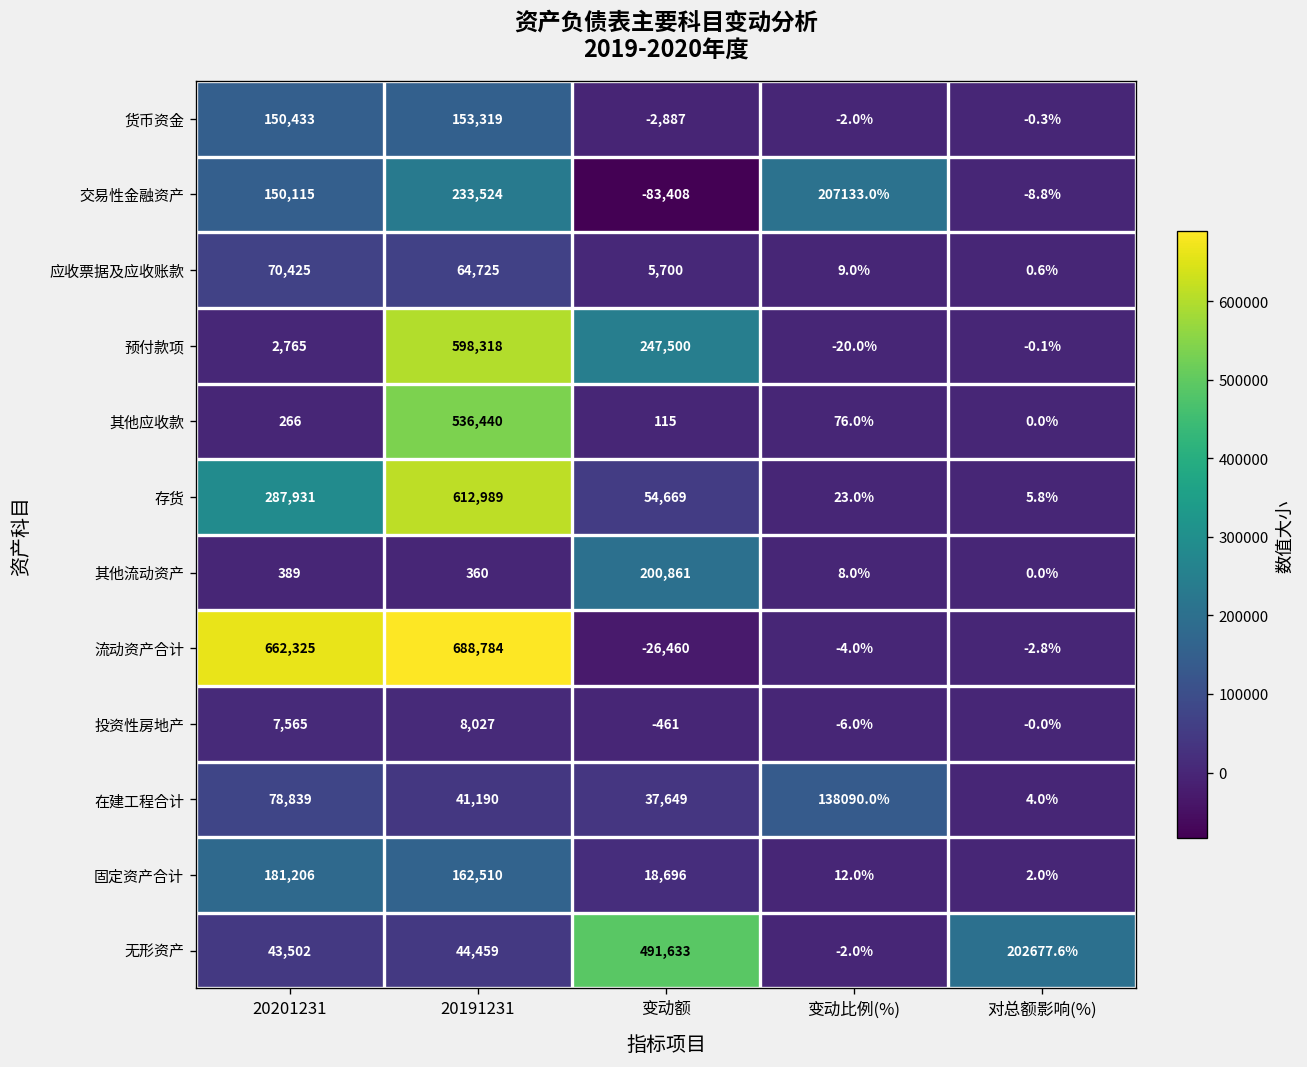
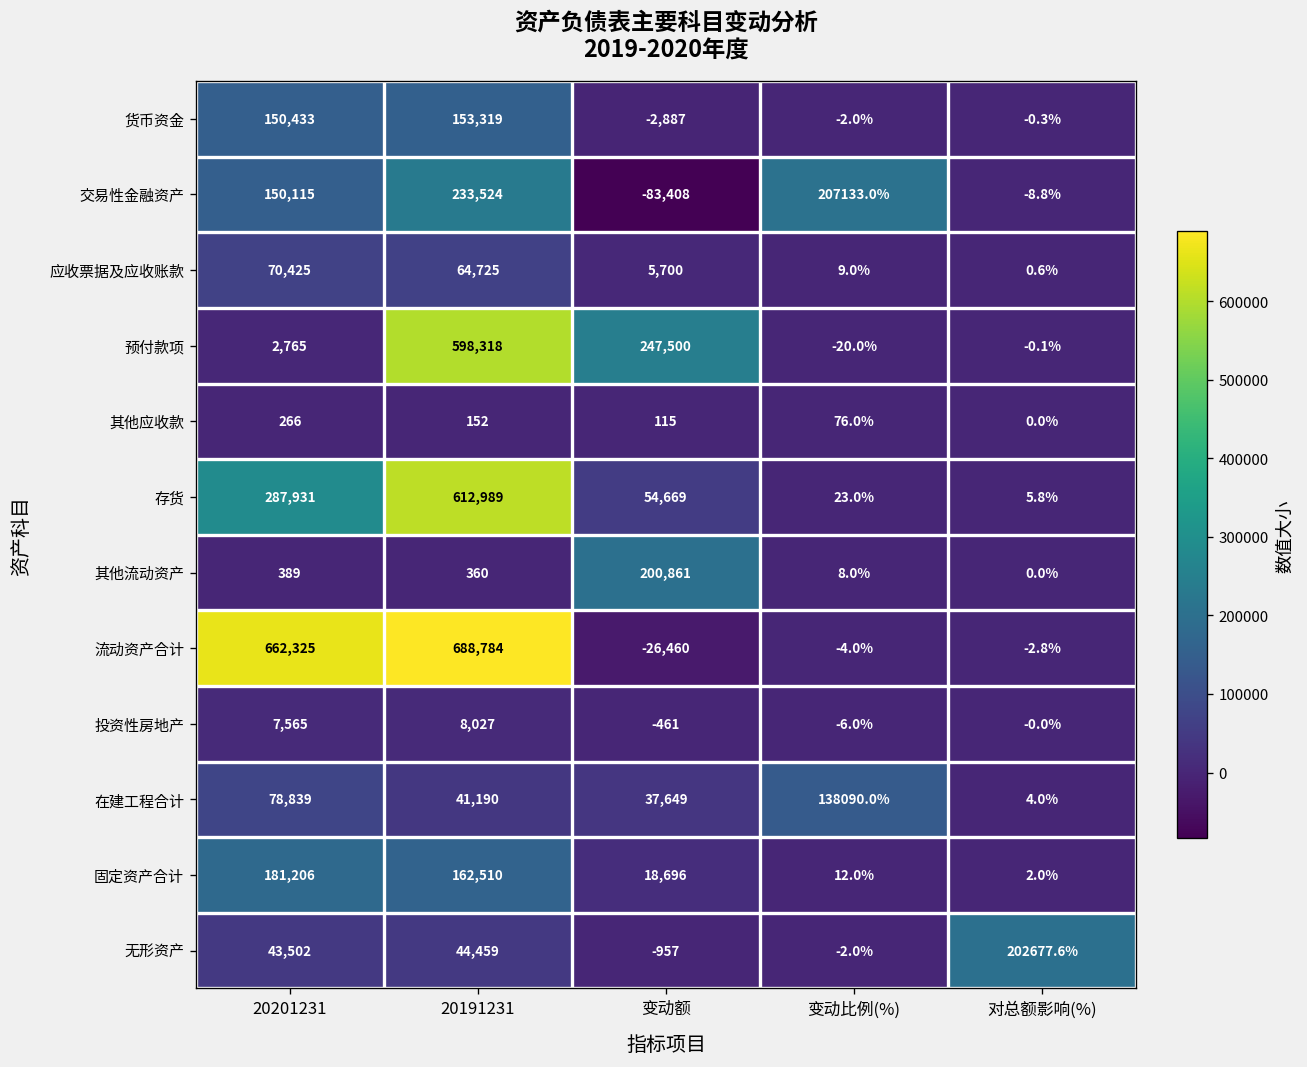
  {
    "货币资金": {
      "20201231": "150,433",
      "20191231": "153,319",
      "变动额": "-2,887",
      "变动比例(%)": "-2.0%",
      "对总额影响(%)": "-0.3%"
    },
    "交易性金融资产": {
      "20201231": "150,115",
      "20191231": "233,524",
      "变动额": "-83,408",
      "变动比例(%)": "207133.0%",
      "对总额影响(%)": "-8.8%"
    },
    "应收票据及应收账款": {
      "20201231": "70,425",
      "20191231": "64,725",
      "变动额": "5,700",
      "变动比例(%)": "9.0%",
      "对总额影响(%)": "0.6%"
    },
    "预付款项": {
      "20201231": "2,765",
      "20191231": "598,318",
      "变动额": "247,500",
      "变动比例(%)": "-20.0%",
      "对总额影响(%)": "-0.1%"
    },
    "其他应收款": {
      "20201231": "266",
-     "20191231": "536,440",
+     "20191231": "152",
      "变动额": "115",
      "变动比例(%)": "76.0%",
      "对总额影响(%)": "0.0%"
    },
    "存货": {
      "20201231": "287,931",
      "20191231": "612,989",
      "变动额": "54,669",
      "变动比例(%)": "23.0%",
      "对总额影响(%)": "5.8%"
    },
    "其他流动资产": {
      "20201231": "389",
      "20191231": "360",
      "变动额": "200,861",
      "变动比例(%)": "8.0%",
      "对总额影响(%)": "0.0%"
    },
    "流动资产合计": {
      "20201231": "662,325",
      "20191231": "688,784",
      "变动额": "-26,460",
      "变动比例(%)": "-4.0%",
      "对总额影响(%)": "-2.8%"
    },
    "投资性房地产": {
      "20201231": "7,565",
      "20191231": "8,027",
      "变动额": "-461",
      "变动比例(%)": "-6.0%",
      "对总额影响(%)": "-0.0%"
    },
    "在建工程合计": {
      "20201231": "78,839",
      "20191231": "41,190",
      "变动额": "37,649",
      "变动比例(%)": "138090.0%",
      "对总额影响(%)": "4.0%"
    },
    "固定资产合计": {
      "20201231": "181,206",
      "20191231": "162,510",
      "变动额": "18,696",
      "变动比例(%)": "12.0%",
      "对总额影响(%)": "2.0%"
    },
    "无形资产": {
      "20201231": "43,502",
      "20191231": "44,459",
-     "变动额": "491,633",
+     "变动额": "-957",
      "变动比例(%)": "-2.0%",
      "对总额影响(%)": "202677.6%"
    }
  }
